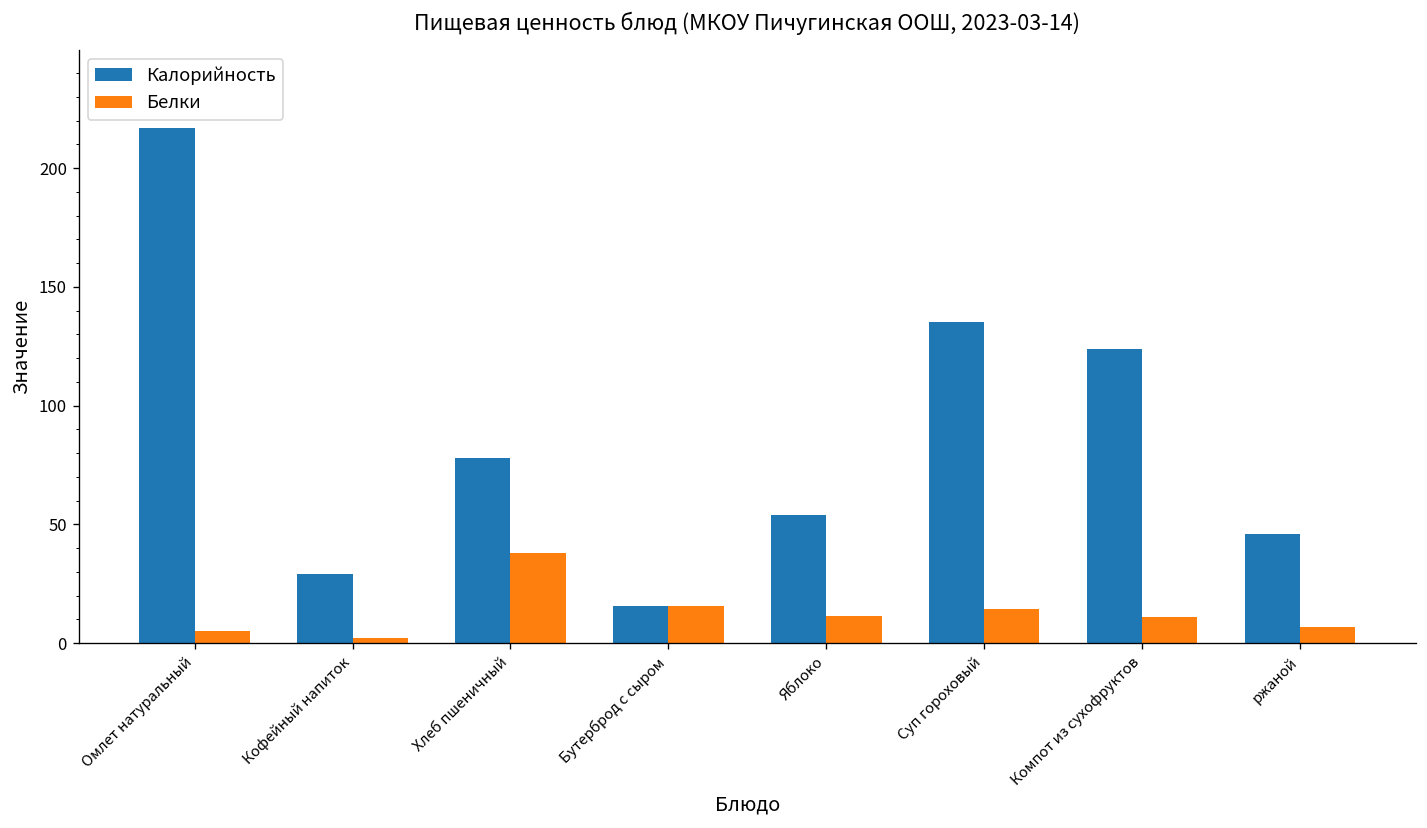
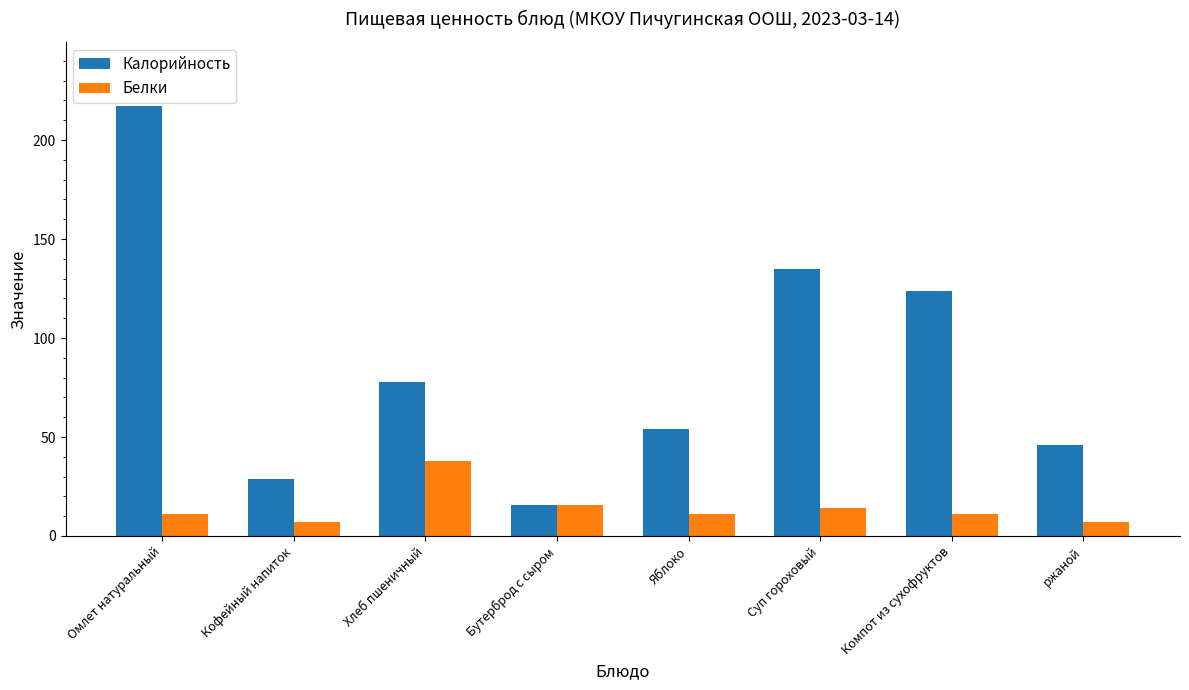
  {
    "Калорийность": {
      "Омлет натуральный": 217,
      "Кофейный напиток": 29,
      "Хлеб пшеничный": 78,
      "Бутерброд с сыром": 16,
      "Яблоко": 54,
      "Суп гороховый": 135,
      "Компот из сухофруктов": 124,
      "ржаной": 46
    },
    "Белки": {
-     "Омлет натуральный": 5,
-     "Кофейный напиток": 2,
+     "Омлет натуральный": 11,
+     "Кофейный напиток": 7,
      "Хлеб пшеничный": 38,
      "Бутерброд с сыром": 16,
      "Яблоко": 11,
      "Суп гороховый": 14,
      "Компот из сухофруктов": 11,
      "ржаной": 7
    }
  }
